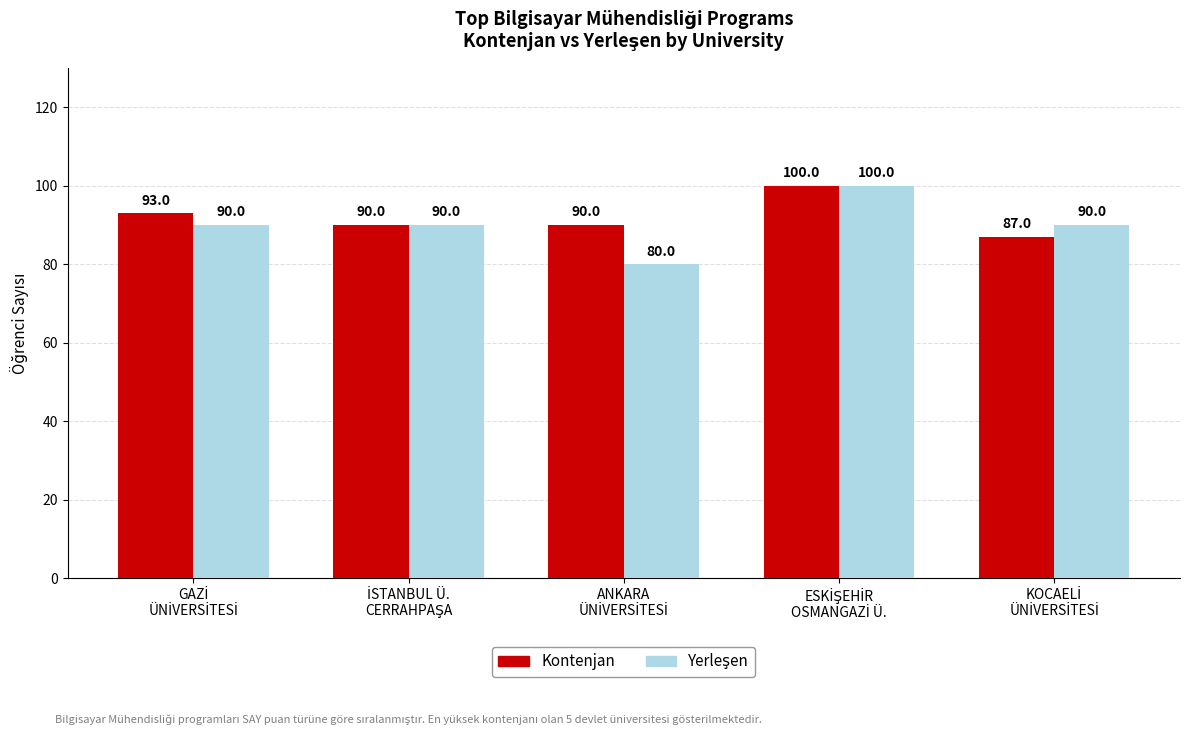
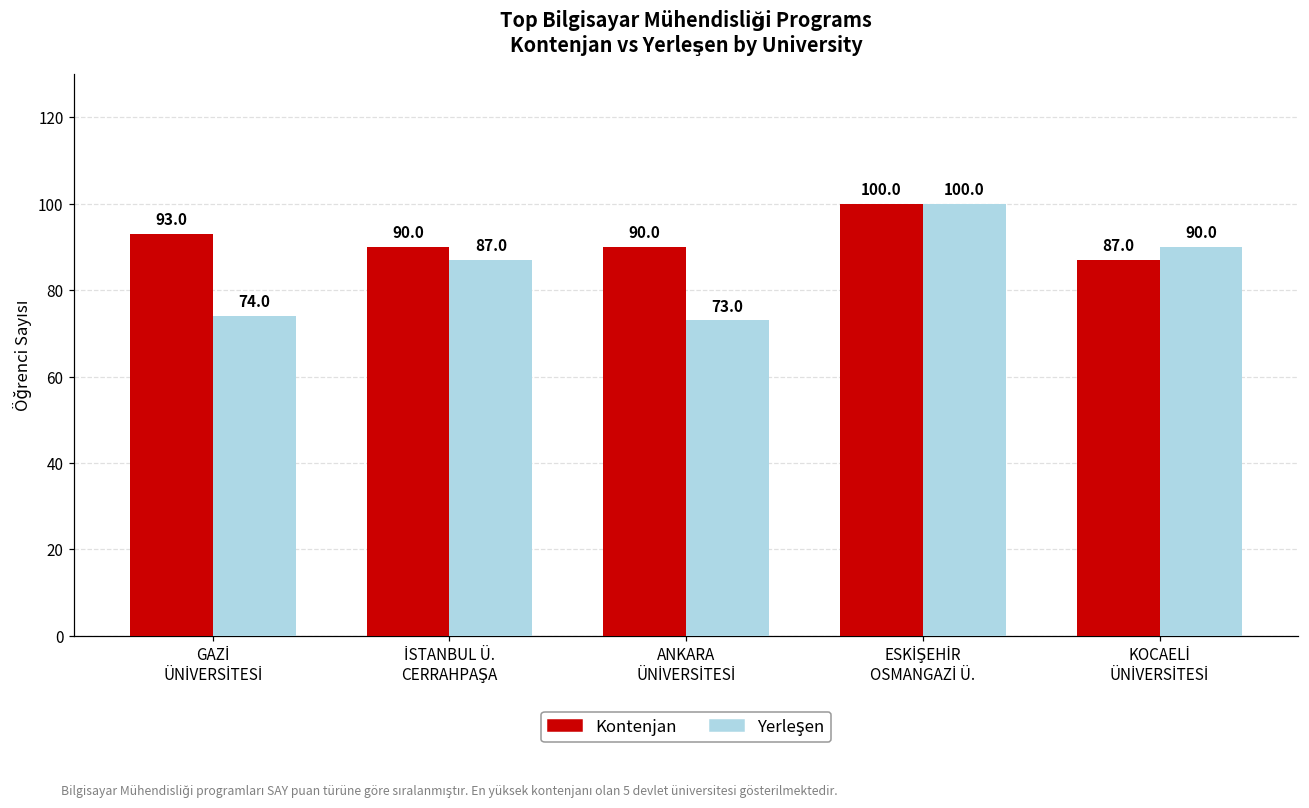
  {
    "Kontenjan": {
      "GAZİ ÜNİVERSİTESİ": 93.0,
      "İSTANBUL Ü. CERRAHPAŞA": 90.0,
      "ANKARA ÜNİVERSİTESİ": 90.0,
      "ESKİŞEHİR OSMANGAZİ Ü.": 100.0,
      "KOCAELİ ÜNİVERSİTESİ": 87.0
    },
    "Yerleşen": {
-     "GAZİ ÜNİVERSİTESİ": 90.0,
-     "İSTANBUL Ü. CERRAHPAŞA": 90.0,
-     "ANKARA ÜNİVERSİTESİ": 80.0,
+     "GAZİ ÜNİVERSİTESİ": 74.0,
+     "İSTANBUL Ü. CERRAHPAŞA": 87.0,
+     "ANKARA ÜNİVERSİTESİ": 73.0,
      "ESKİŞEHİR OSMANGAZİ Ü.": 100.0,
      "KOCAELİ ÜNİVERSİTESİ": 90.0
    }
  }
